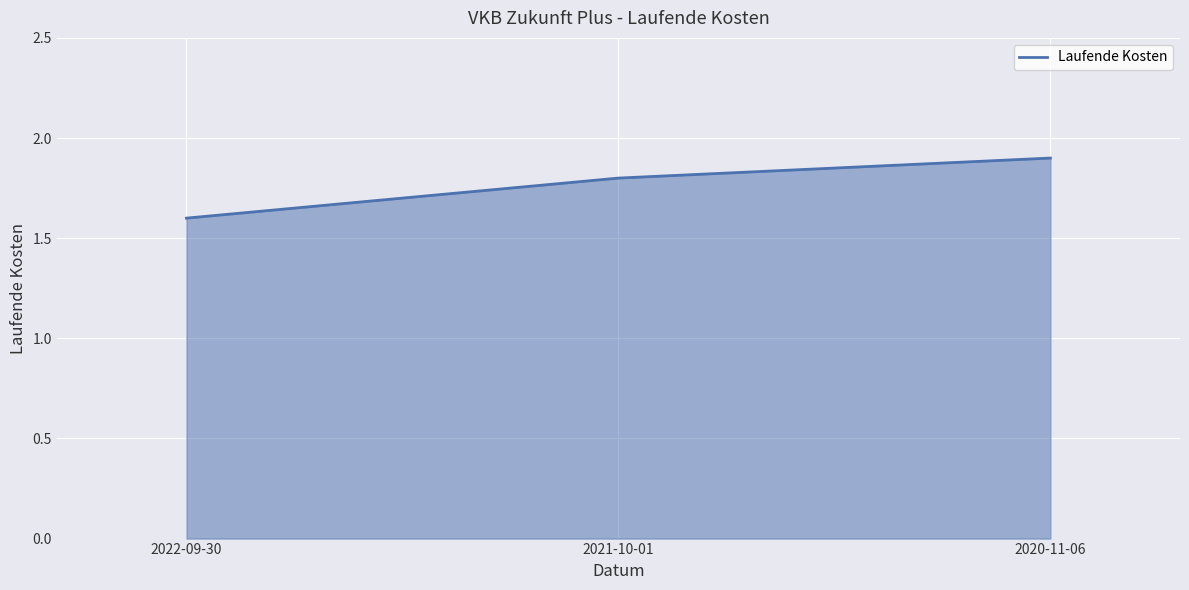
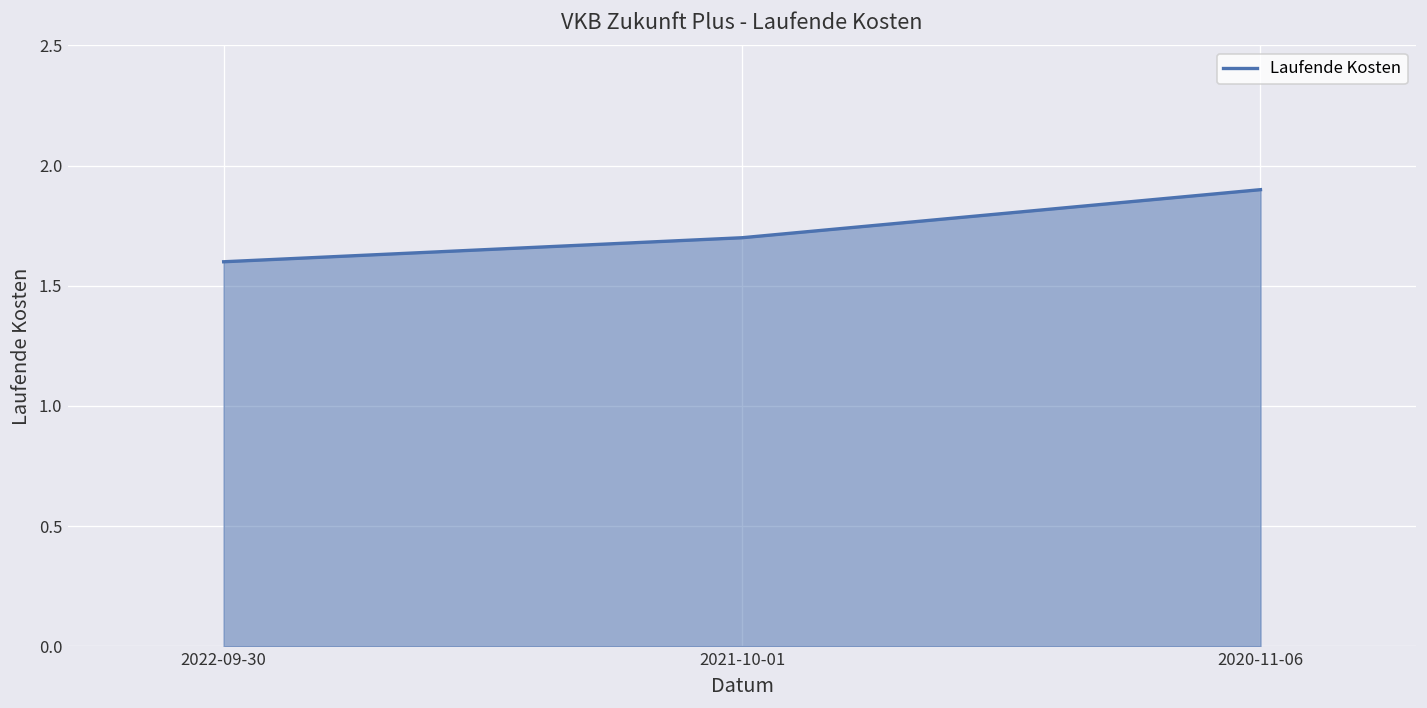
  {
    "2022-09-30": 1.6,
-   "2021-10-01": 1.8,
+   "2021-10-01": 1.7,
    "2020-11-06": 1.9
  }
